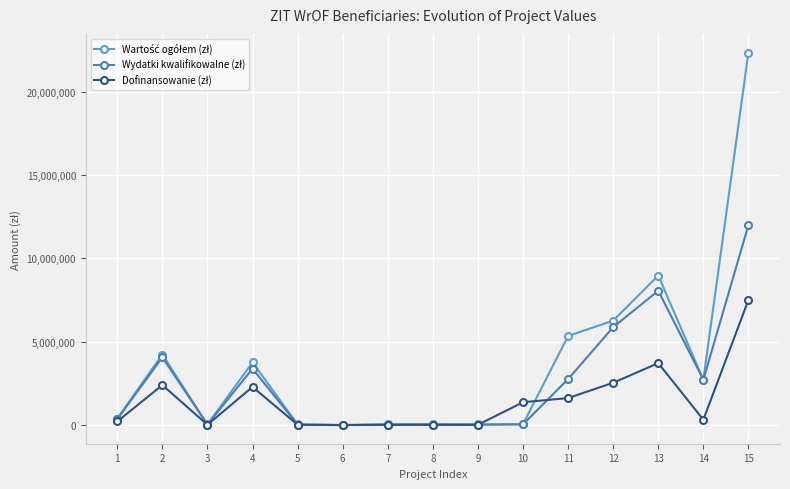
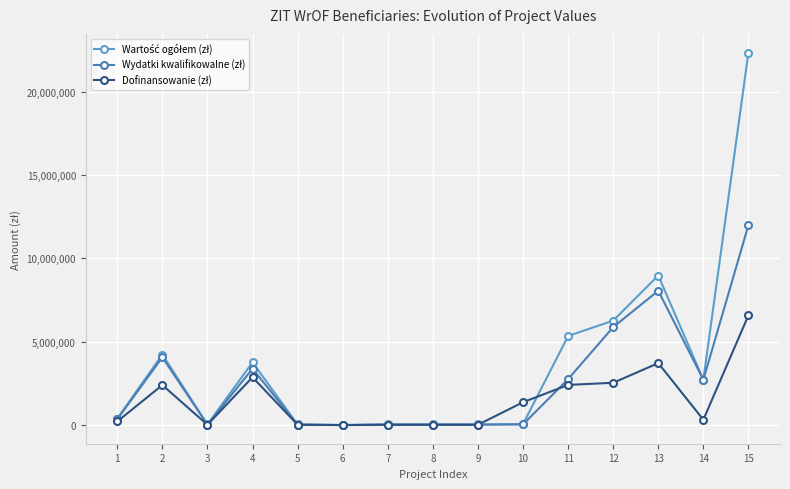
  {
    "Dofinansowanie (zł)": {
      "2": "2,400,000",
-     "4": "2,300,000",
+     "4": "2,900,000",
      "10": "1,400,000",
-     "11": "1,600,000",
+     "11": "2,400,000",
      "12": "2,500,000",
      "13": "3,700,000",
      "14": "300,000",
-     "15": "7,500,000"
+     "15": "6,600,000"
    }
  }
